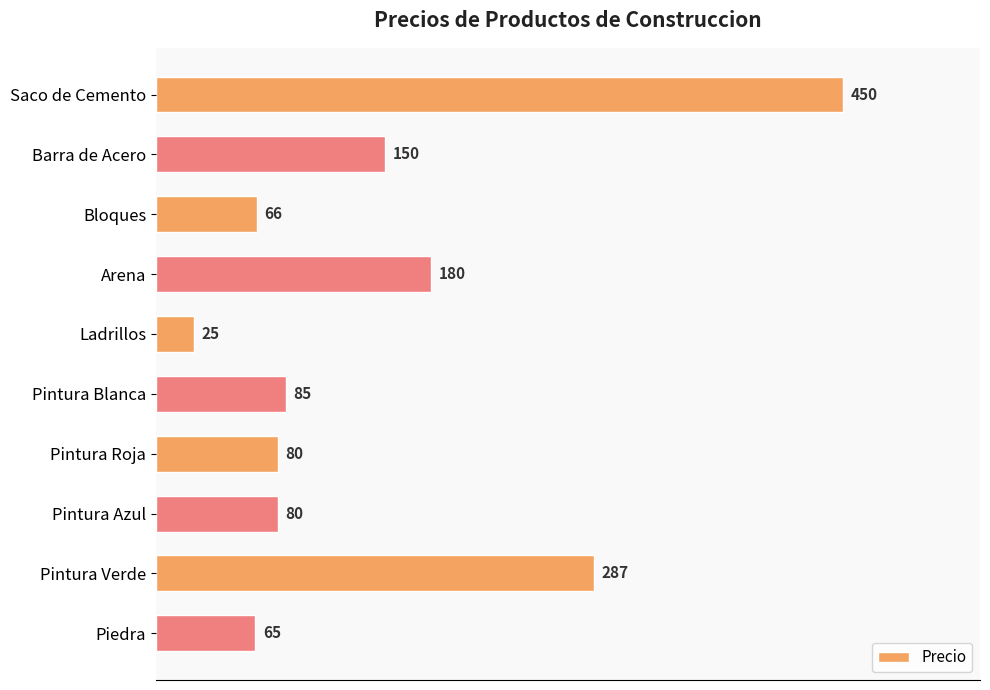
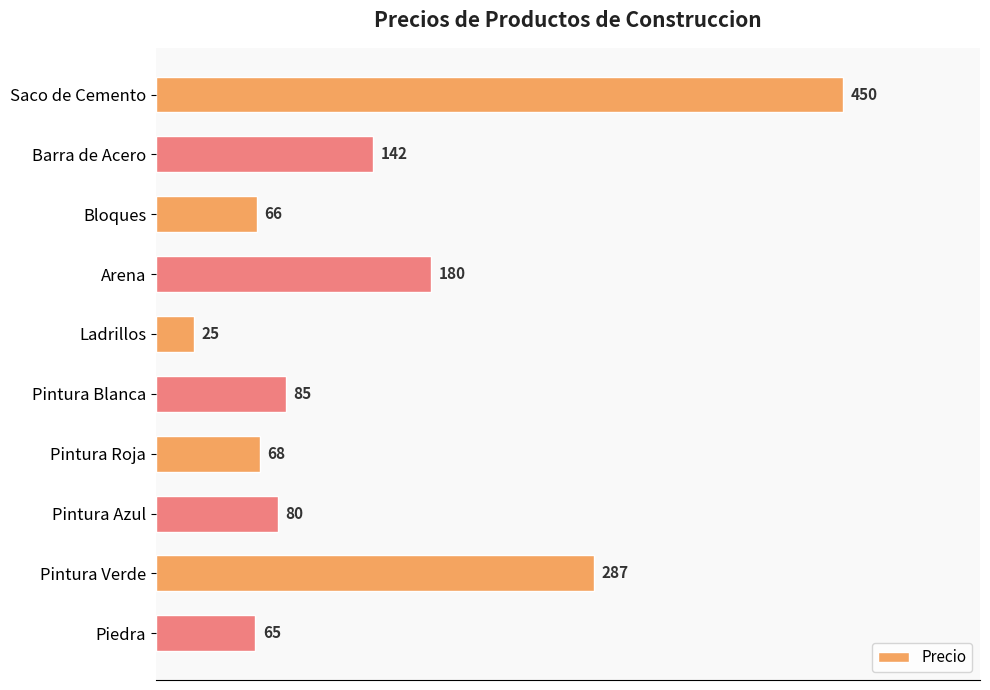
  {
    "Saco de Cemento": 450,
-   "Barra de Acero": 150,
+   "Barra de Acero": 142,
    "Bloques": 66,
    "Arena": 180,
    "Ladrillos": 25,
    "Pintura Blanca": 85,
-   "Pintura Roja": 80,
+   "Pintura Roja": 68,
    "Pintura Azul": 80,
    "Pintura Verde": 287,
    "Piedra": 65
  }
